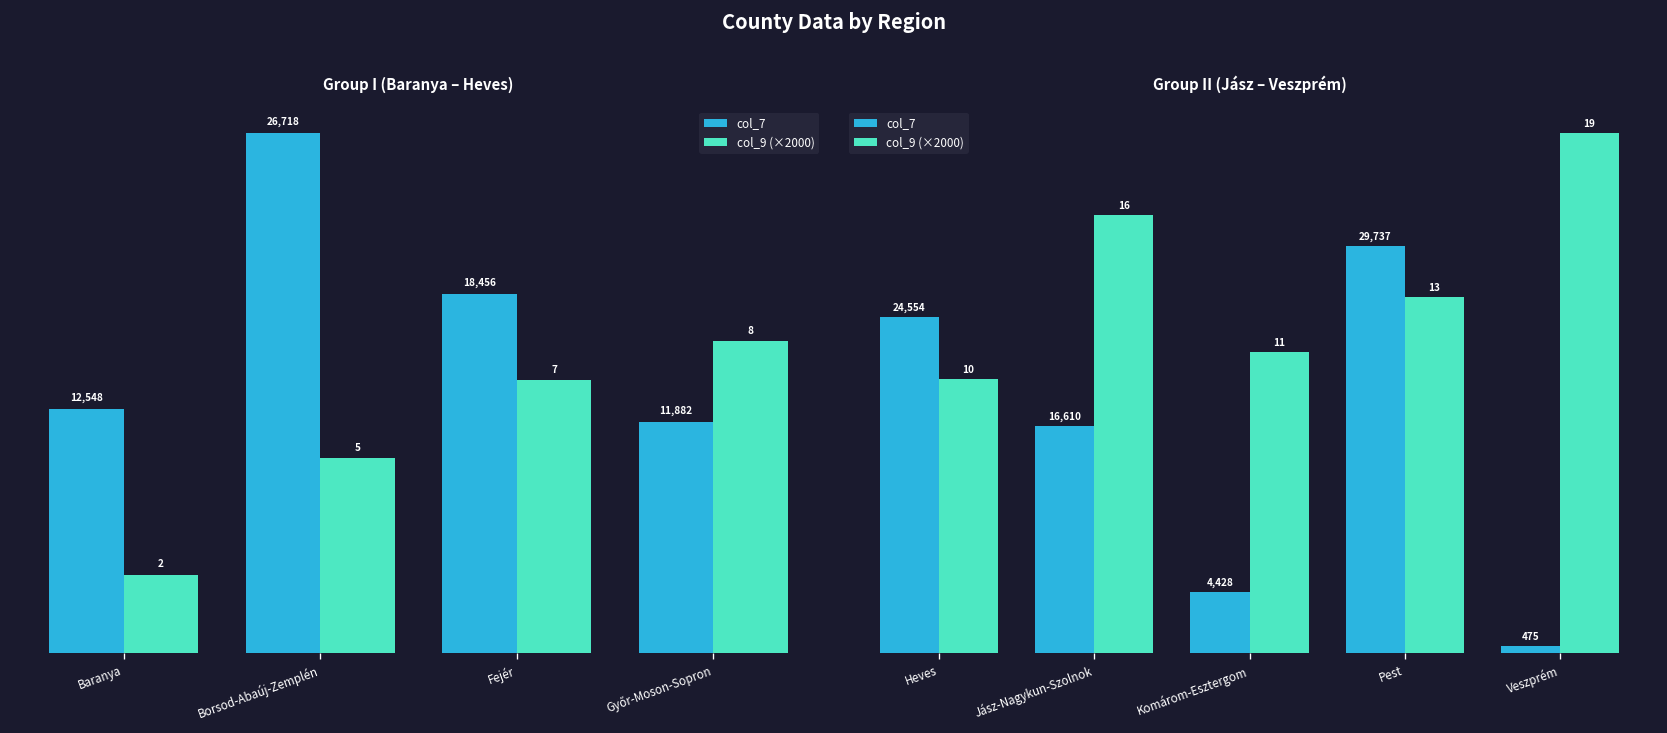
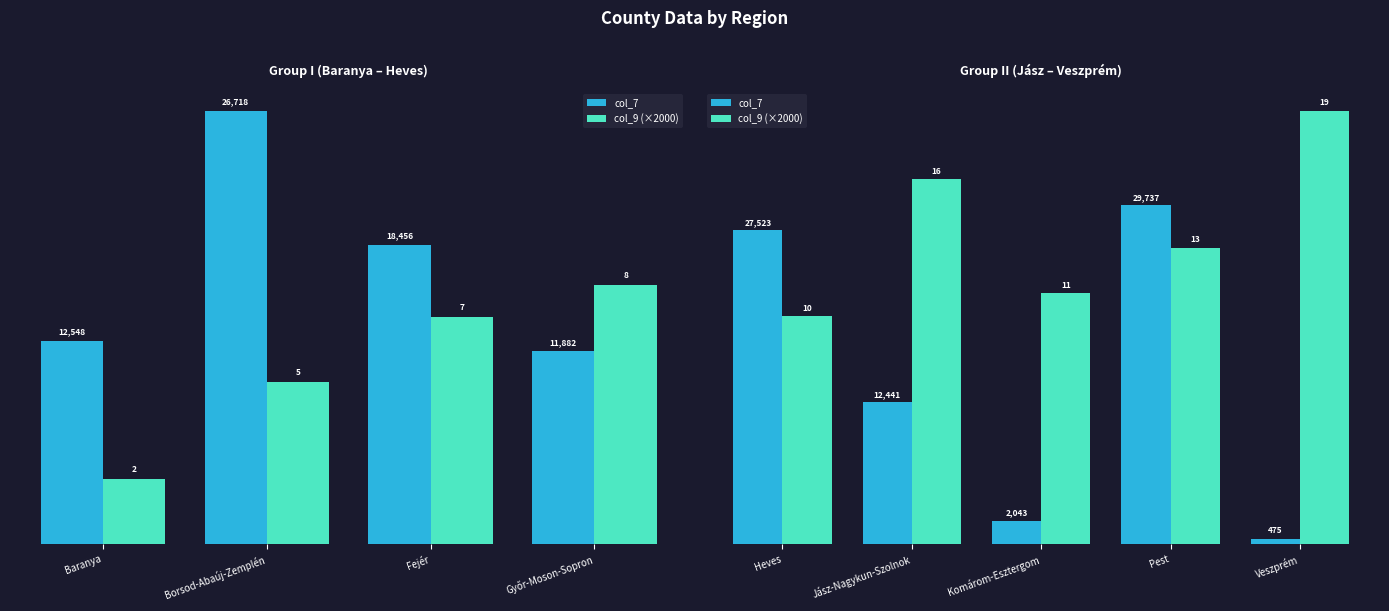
  {
    "Group I (Baranya – Heves)": {
      "col_7": {
        "Baranya": "12,548",
        "Borsod-Abaúj-Zemplén": "26,718",
        "Fejér": "18,456",
        "Győr-Moson-Sopron": "11,882"
      }
    },
    "Group II (Jász – Veszprém)": {
      "col_7": {
-       "Heves": "24,554",
-       "Jász-Nagykun-Szolnok": "16,610",
-       "Komárom-Esztergom": "4,428",
+       "Heves": "27,523",
+       "Jász-Nagykun-Szolnok": "12,441",
+       "Komárom-Esztergom": "2,043",
        "Pest": "29,737",
        "Veszprém": "475"
      }
    }
  }
